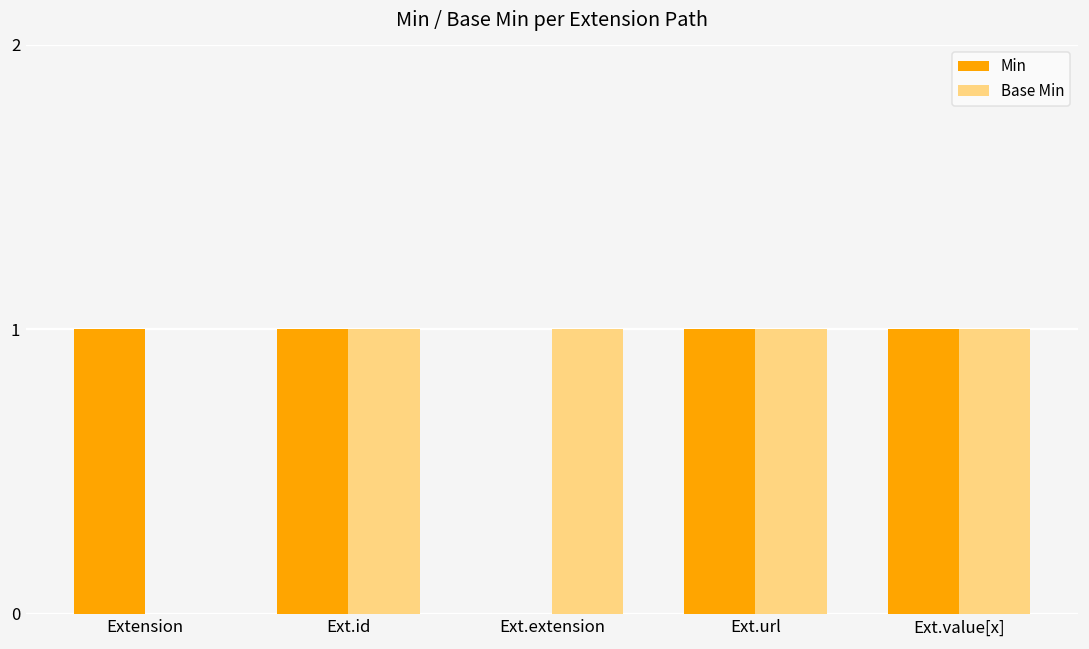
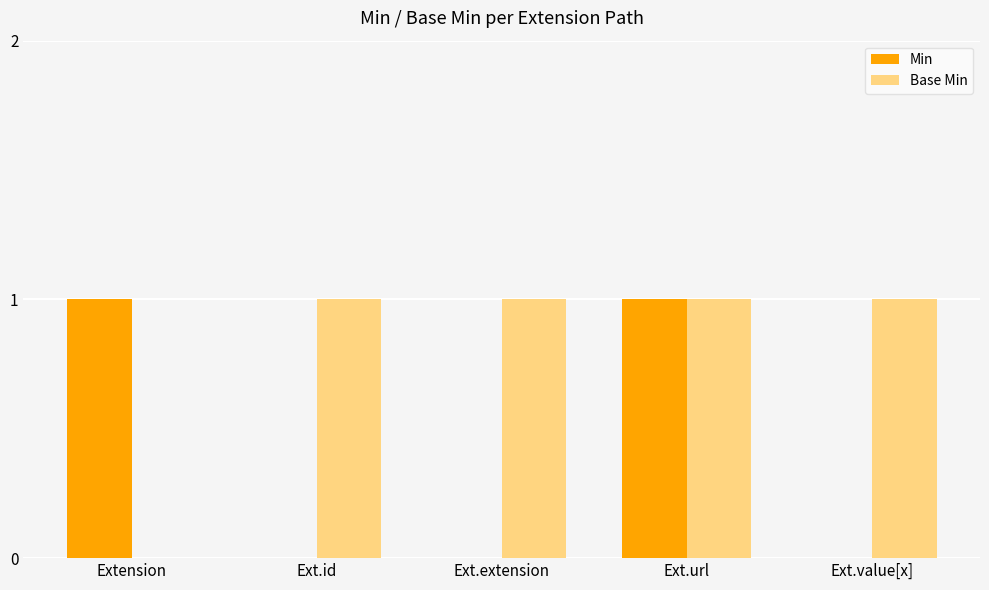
  {
    "Min": {
      "Extension": 1,
-     "Ext.id": 1,
+     "Ext.id": 0,
      "Ext.extension": 0,
      "Ext.url": 1,
-     "Ext.value[x]": 1
+     "Ext.value[x]": 0
    },
    "Base Min": {
      "Extension": 0,
      "Ext.id": 1,
      "Ext.extension": 1,
      "Ext.url": 1,
      "Ext.value[x]": 1
    }
  }
